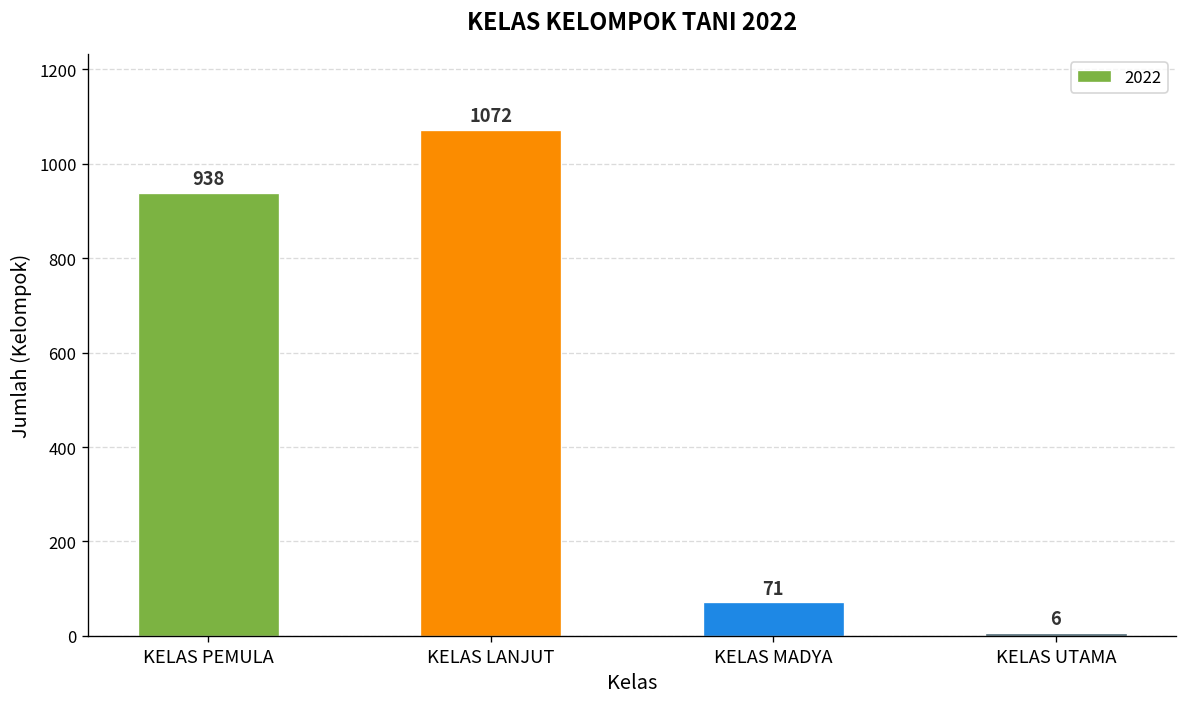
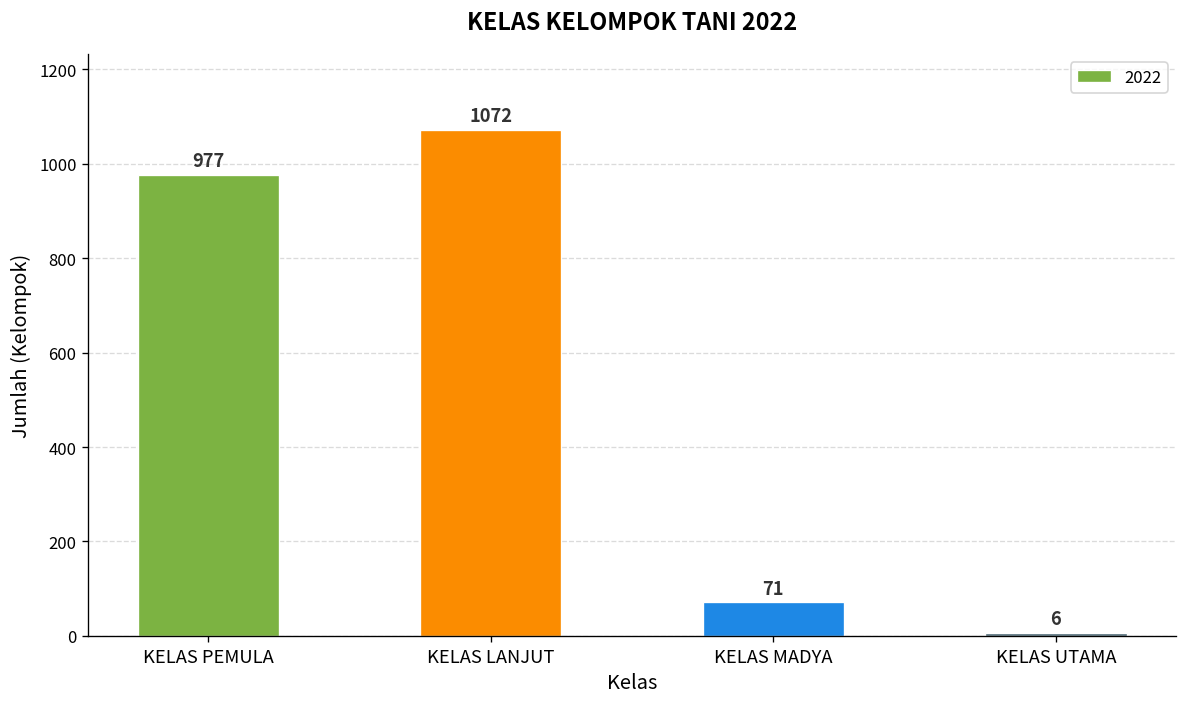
  {
-   "KELAS PEMULA": 938,
+   "KELAS PEMULA": 977,
    "KELAS LANJUT": 1072,
    "KELAS MADYA": 71,
    "KELAS UTAMA": 6
  }
